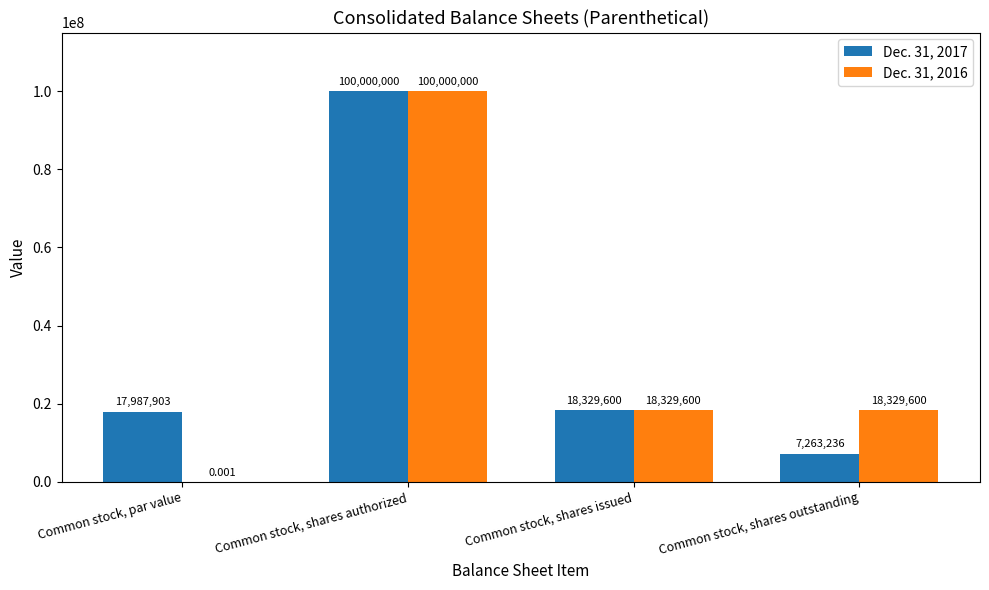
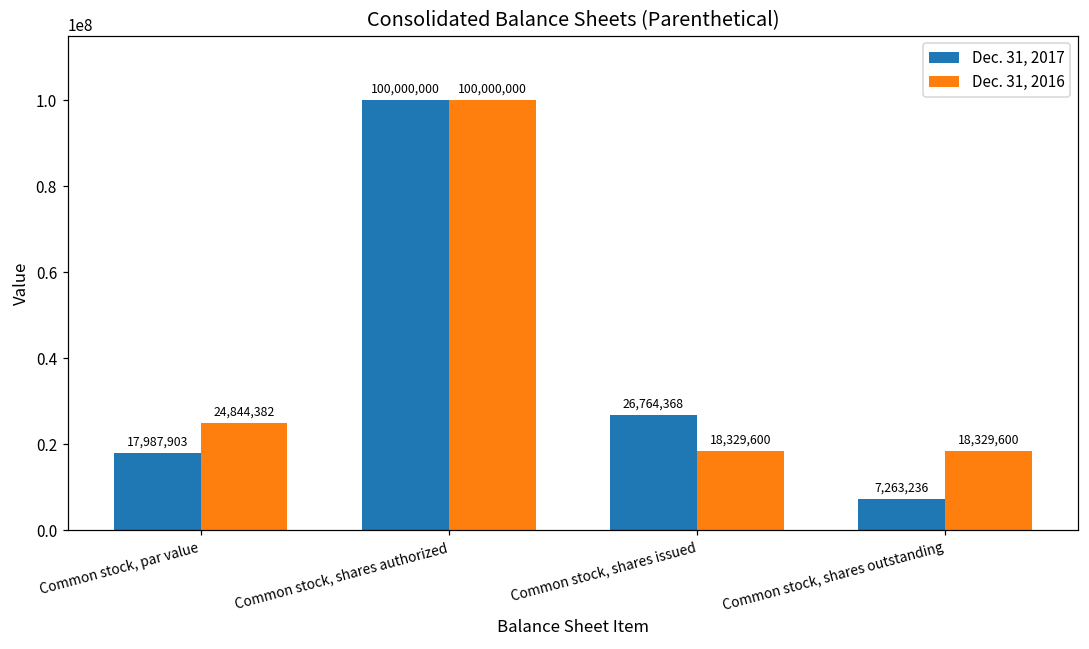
  {
    "Dec. 31, 2017": {
      "Common stock, par value": "17,987,903",
      "Common stock, shares authorized": "100,000,000",
-     "Common stock, shares issued": "18,329,600",
+     "Common stock, shares issued": "26,764,368",
      "Common stock, shares outstanding": "7,263,236"
    },
    "Dec. 31, 2016": {
-     "Common stock, par value": "0.001",
+     "Common stock, par value": "24,844,382",
      "Common stock, shares authorized": "100,000,000",
      "Common stock, shares issued": "18,329,600",
      "Common stock, shares outstanding": "18,329,600"
    }
  }
